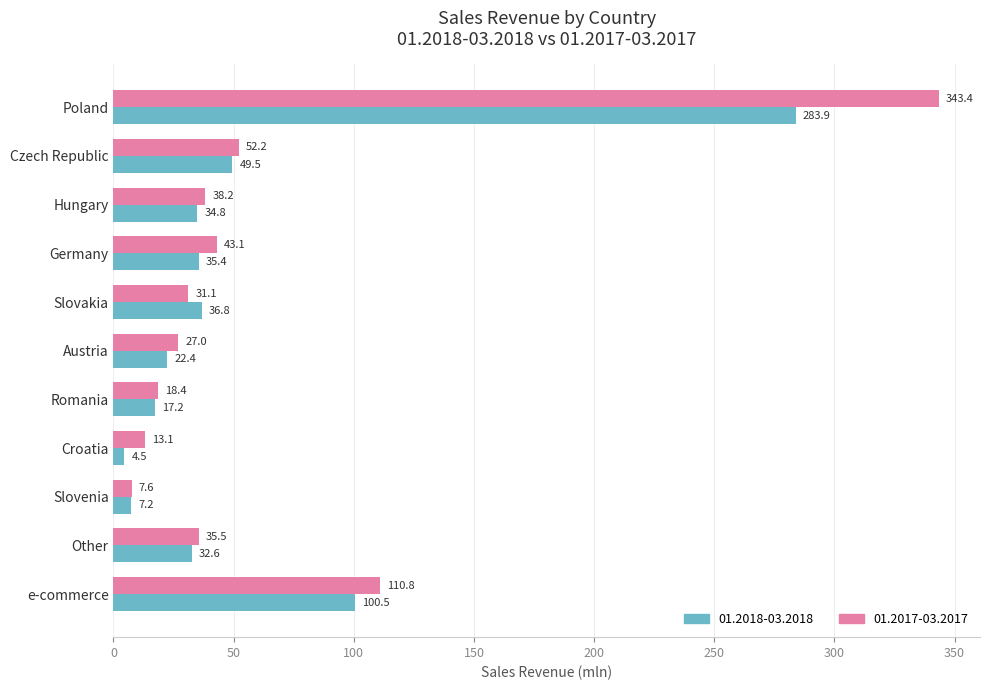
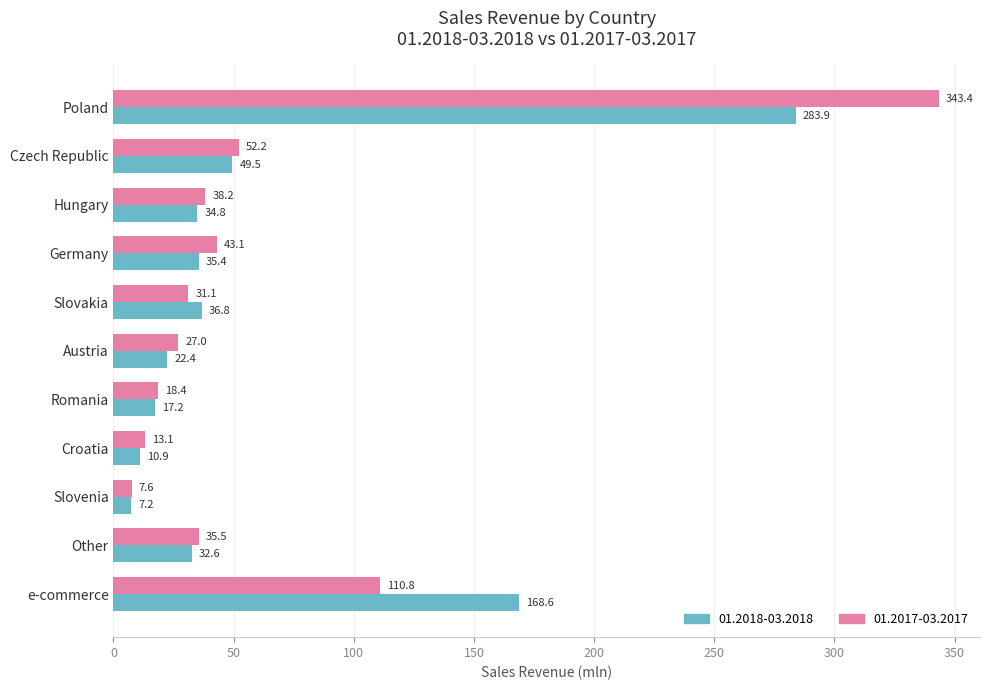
  {
    "01.2018-03.2018": {
      "Poland": 283.9,
      "Czech Republic": 49.5,
      "Hungary": 34.8,
      "Germany": 35.4,
      "Slovakia": 36.8,
      "Austria": 22.4,
      "Romania": 17.2,
-     "Croatia": 4.5,
+     "Croatia": 10.9,
      "Slovenia": 7.2,
      "Other": 32.6,
-     "e-commerce": 100.5
+     "e-commerce": 168.6
    },
    "01.2017-03.2017": {
      "Poland": 343.4,
      "Czech Republic": 52.2,
      "Hungary": 38.2,
      "Germany": 43.1,
      "Slovakia": 31.1,
      "Austria": 27.0,
      "Romania": 18.4,
      "Croatia": 13.1,
      "Slovenia": 7.6,
      "Other": 35.5,
      "e-commerce": 110.8
    }
  }
